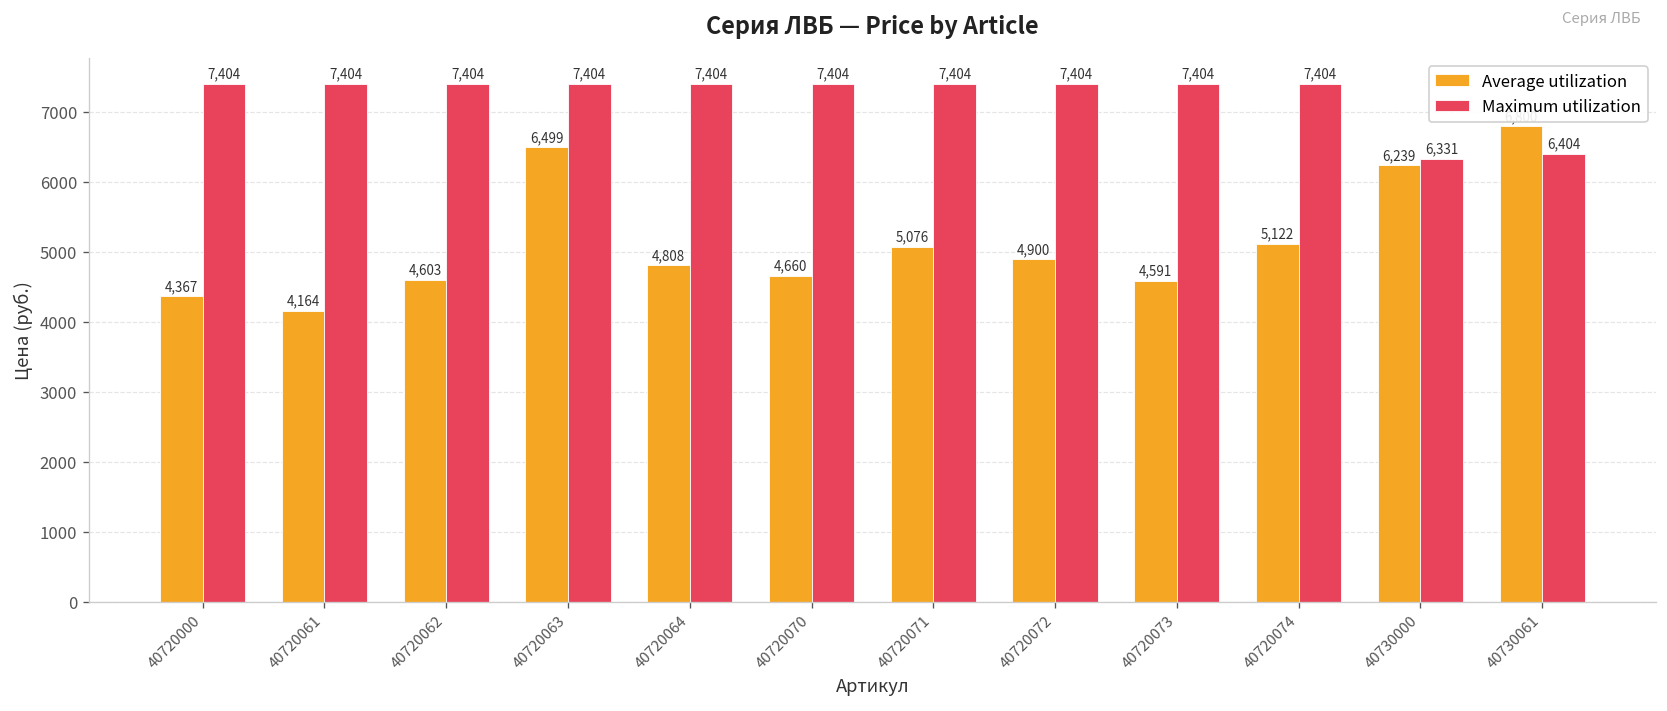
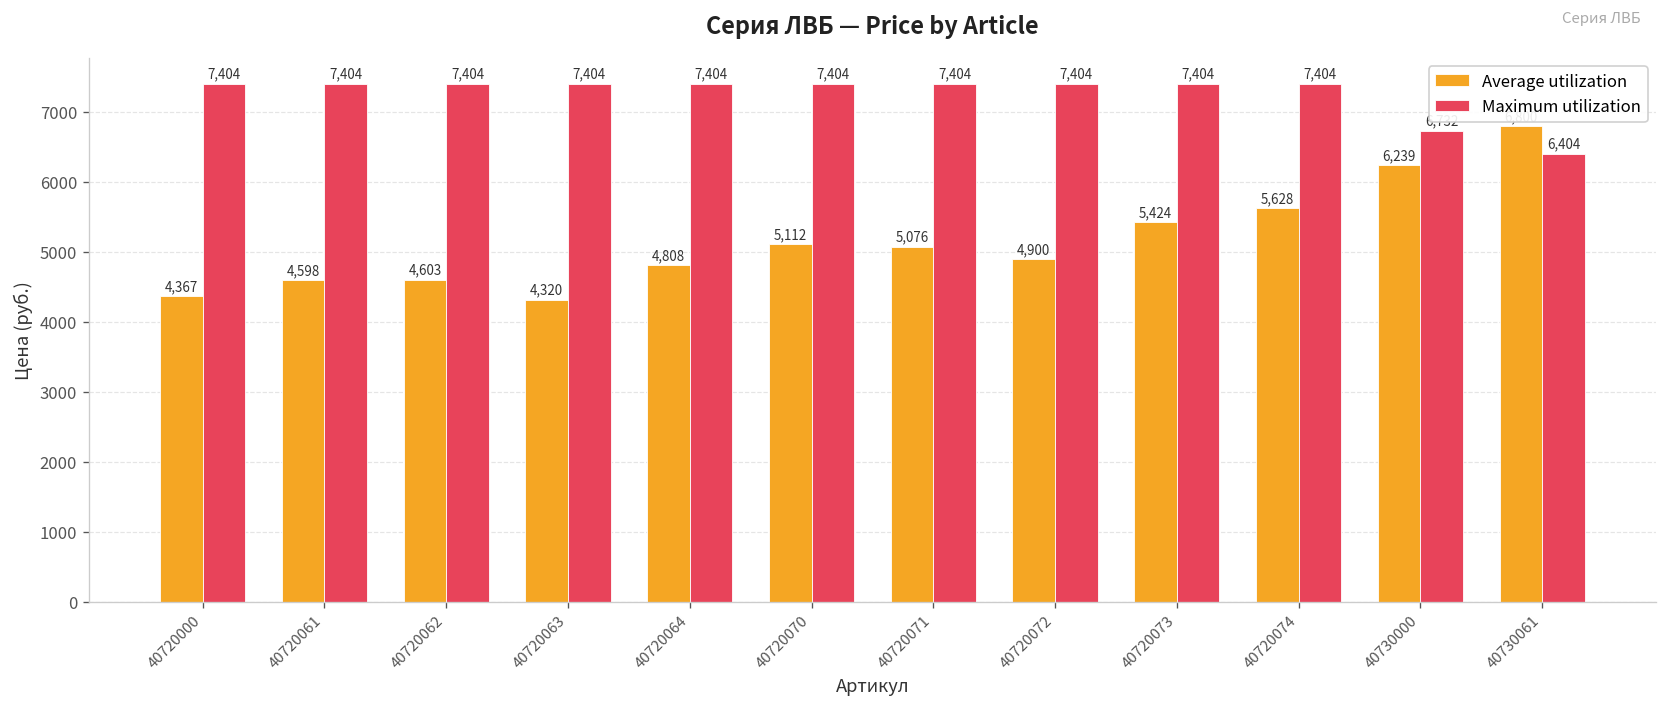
  {
    "Average utilization": {
      "40720000": "4,367",
-     "40720061": "4,164",
+     "40720061": "4,598",
      "40720062": "4,603",
-     "40720063": "6,499",
+     "40720063": "4,320",
      "40720064": "4,808",
-     "40720070": "4,660",
+     "40720070": "5,112",
      "40720071": "5,076",
      "40720072": "4,900",
-     "40720073": "4,591",
-     "40720074": "5,122",
+     "40720073": "5,424",
+     "40720074": "5,628",
      "40730000": "6,239"
    },
    "Maximum utilization": {
-     "40730000": "6300"
+     "40730000": "6700"
    }
  }
